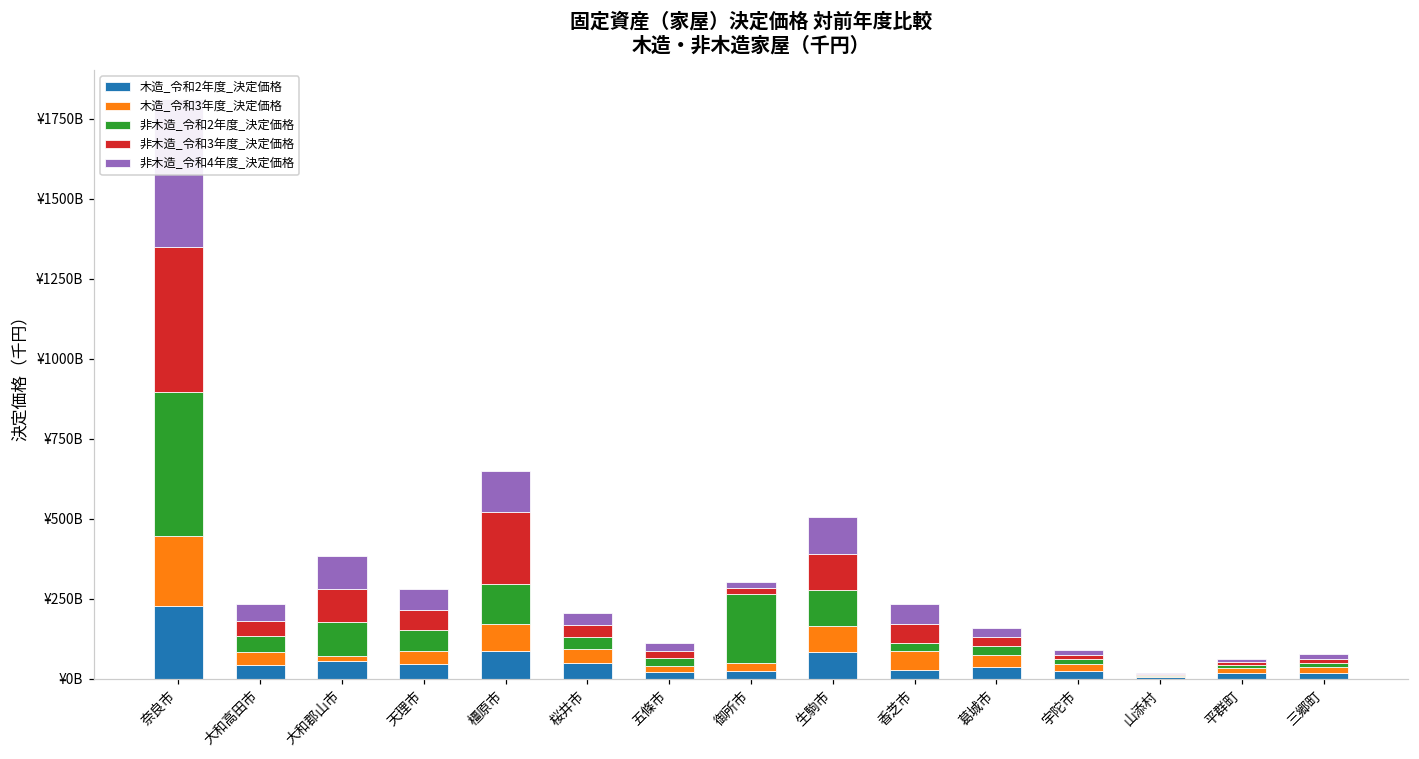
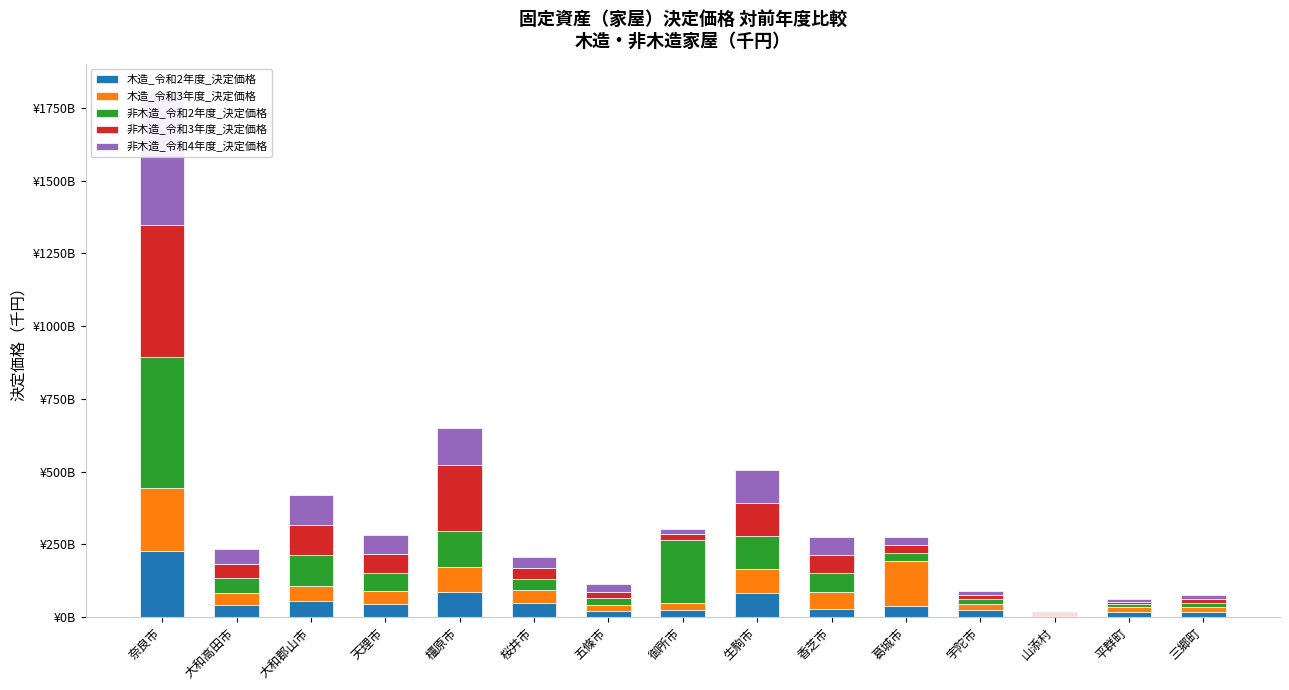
  {
    "木造_令和2年度_決定価格": {
      "奈良市": "¥230000000000",
      "大和高田市": "¥40000000000",
      "大和郡山市": "¥50000000000",
      "天理市": "¥40000000000",
      "橿原市": "¥90000000000",
      "桜井市": "¥50000000000",
      "五條市": "¥20000000000",
      "御所市": "¥30000000000",
      "生駒市": "¥80000000000",
      "香芝市": "¥30000000000",
      "葛城市": "¥40000000000",
      "宇陀市": "¥20000000000",
      "平群町": "¥20000000000",
      "三郷町": "¥20000000000"
    },
    "木造_令和3年度_決定価格": {
      "奈良市": "¥220000000000",
      "大和高田市": "¥40000000000",
-     "大和郡山市": "¥20000000000",
+     "大和郡山市": "¥50000000000",
      "天理市": "¥40000000000",
      "橿原市": "¥80000000000",
      "桜井市": "¥50000000000",
      "五條市": "¥20000000000",
      "御所市": "¥20000000000",
      "生駒市": "¥80000000000",
      "香芝市": "¥60000000000",
-     "葛城市": "¥40000000000",
+     "葛城市": "¥150000000000",
      "宇陀市": "¥20000000000",
      "平群町": "¥20000000000",
      "三郷町": "¥20000000000"
    },
    "非木造_令和2年度_決定価格": {
      "奈良市": "¥450000000000",
      "大和高田市": "¥50000000000",
      "大和郡山市": "¥110000000000",
      "天理市": "¥60000000000",
      "橿原市": "¥130000000000",
      "桜井市": "¥40000000000",
      "五條市": "¥20000000000",
      "御所市": "¥220000000000",
      "生駒市": "¥110000000000",
-     "香芝市": "¥20000000000",
+     "香芝市": "¥60000000000",
      "葛城市": "¥30000000000",
      "宇陀市": "¥10000000000",
      "平群町": "¥10000000000",
      "三郷町": "¥10000000000"
    },
    "非木造_令和3年度_決定価格": {
      "奈良市": "¥450000000000",
      "大和高田市": "¥50000000000",
      "大和郡山市": "¥100000000000",
      "天理市": "¥60000000000",
      "橿原市": "¥220000000000",
      "桜井市": "¥40000000000",
      "五條市": "¥20000000000",
      "御所市": "¥20000000000",
      "生駒市": "¥110000000000",
      "香芝市": "¥60000000000",
      "葛城市": "¥30000000000",
      "宇陀市": "¥10000000000",
      "平群町": "¥10000000000",
      "三郷町": "¥10000000000"
    },
    "非木造_令和4年度_決定価格": {
      "大和高田市": "¥50000000000",
      "大和郡山市": "¥100000000000",
      "天理市": "¥60000000000",
      "橿原市": "¥130000000000",
      "桜井市": "¥40000000000",
      "五條市": "¥20000000000",
      "御所市": "¥20000000000",
      "生駒市": "¥110000000000",
      "香芝市": "¥60000000000",
      "葛城市": "¥30000000000",
      "宇陀市": "¥10000000000",
      "平群町": "¥10000000000",
      "三郷町": "¥10000000000"
    }
  }
